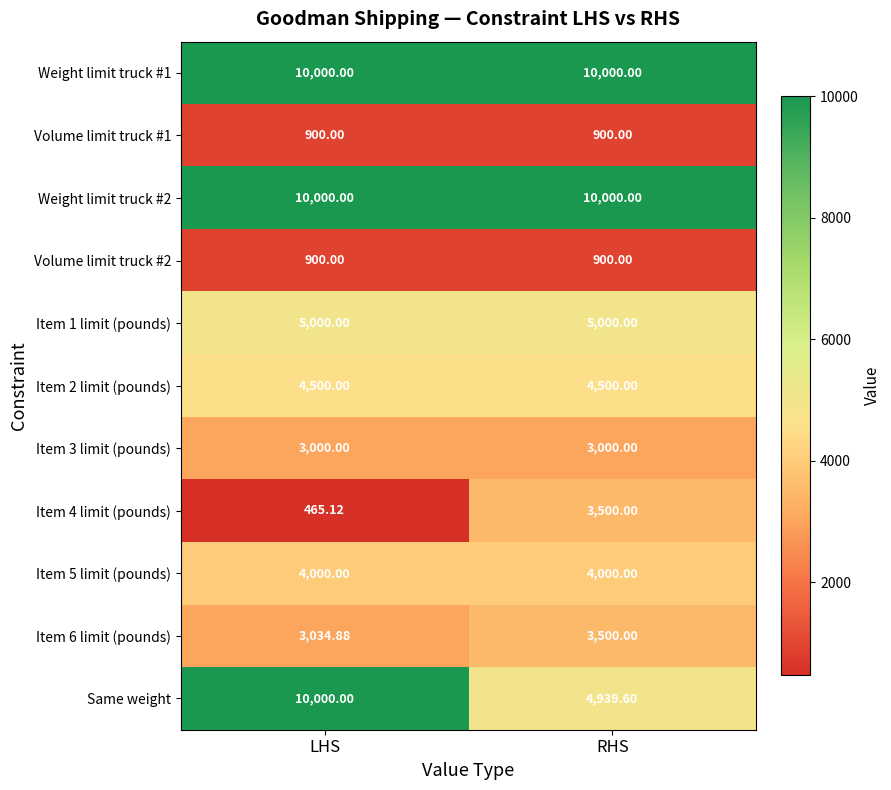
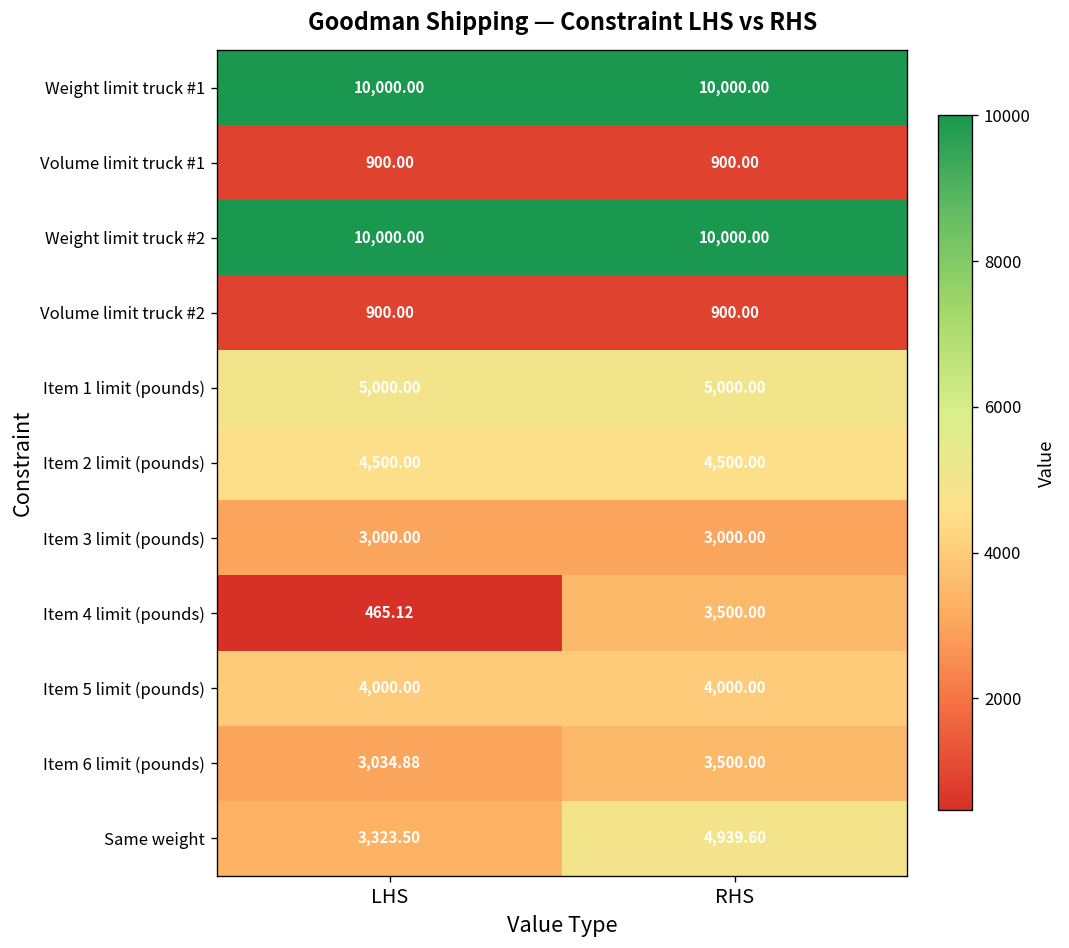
  {
    "Weight limit truck #1": {
      "LHS": "10,000.00",
      "RHS": "10,000.00"
    },
    "Volume limit truck #1": {
      "LHS": "900.00",
      "RHS": "900.00"
    },
    "Weight limit truck #2": {
      "LHS": "10,000.00",
      "RHS": "10,000.00"
    },
    "Volume limit truck #2": {
      "LHS": "900.00",
      "RHS": "900.00"
    },
    "Item 1 limit (pounds)": {
      "LHS": "5,000.00",
      "RHS": "5,000.00"
    },
    "Item 2 limit (pounds)": {
      "LHS": "4,500.00",
      "RHS": "4,500.00"
    },
    "Item 3 limit (pounds)": {
      "LHS": "3,000.00",
      "RHS": "3,000.00"
    },
    "Item 4 limit (pounds)": {
      "LHS": "465.12",
      "RHS": "3,500.00"
    },
    "Item 5 limit (pounds)": {
      "LHS": "4,000.00",
      "RHS": "4,000.00"
    },
    "Item 6 limit (pounds)": {
      "LHS": "3,034.88",
      "RHS": "3,500.00"
    },
    "Same weight": {
-     "LHS": "10,000.00",
+     "LHS": "3,323.50",
      "RHS": "4,939.60"
    }
  }
